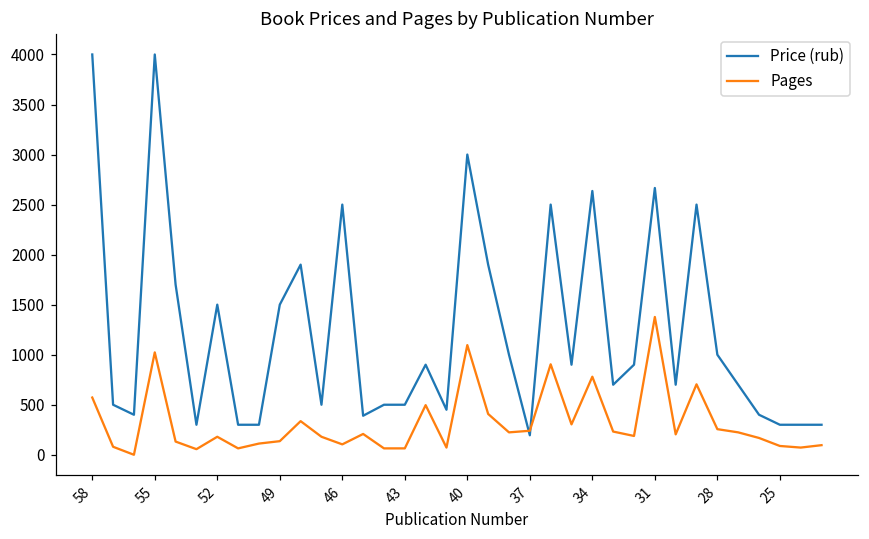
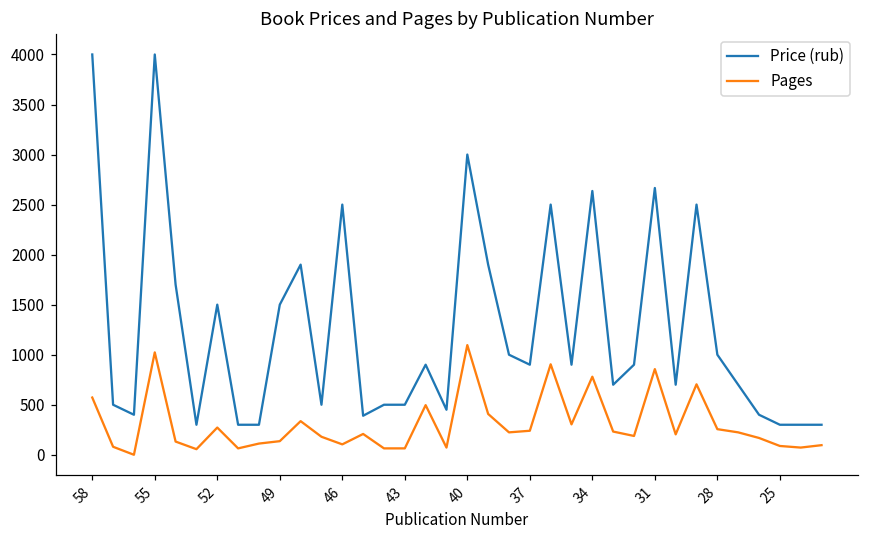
  {
    "Price (rub)": {
      "58": 4000,
      "55": 4000,
      "52": 1500,
      "49": 1500,
      "46": 2500,
      "43": 500,
      "40": 3000,
-     "37": 200,
+     "37": 900,
      "34": 2600,
      "31": 2700,
      "28": 1000,
      "25": 300
    },
    "Pages": {
      "58": 600,
      "55": 1000,
-     "52": 200,
+     "52": 300,
      "49": 100,
      "46": 100,
      "43": 100,
      "40": 1100,
      "37": 200,
      "34": 800,
-     "31": 1400,
+     "31": 900,
      "28": 300,
      "25": 100
    }
  }
